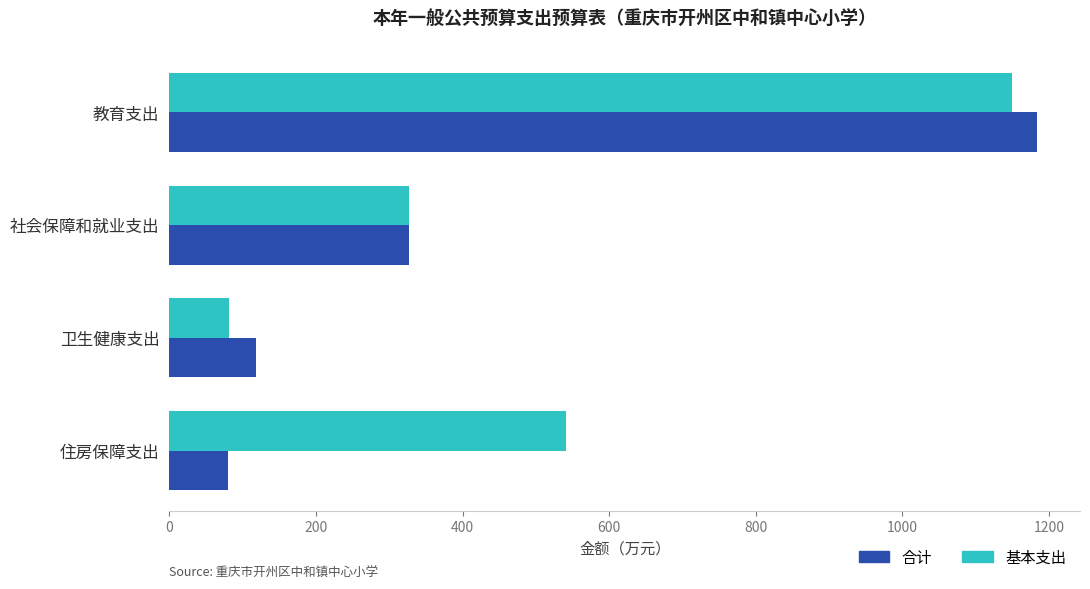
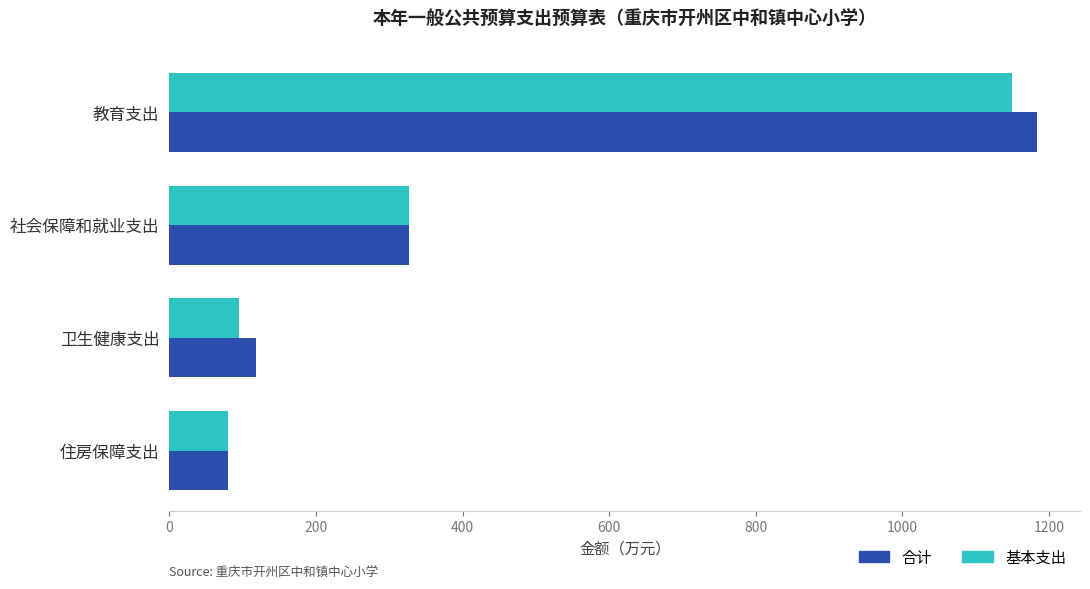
  {
    "合计": {
      "教育支出": 1180,
      "社会保障和就业支出": 330,
      "卫生健康支出": 120,
      "住房保障支出": 80
    },
    "基本支出": {
      "教育支出": 1150,
      "社会保障和就业支出": 330,
-     "卫生健康支出": 80,
-     "住房保障支出": 540
+     "卫生健康支出": 90,
+     "住房保障支出": 80
    }
  }
